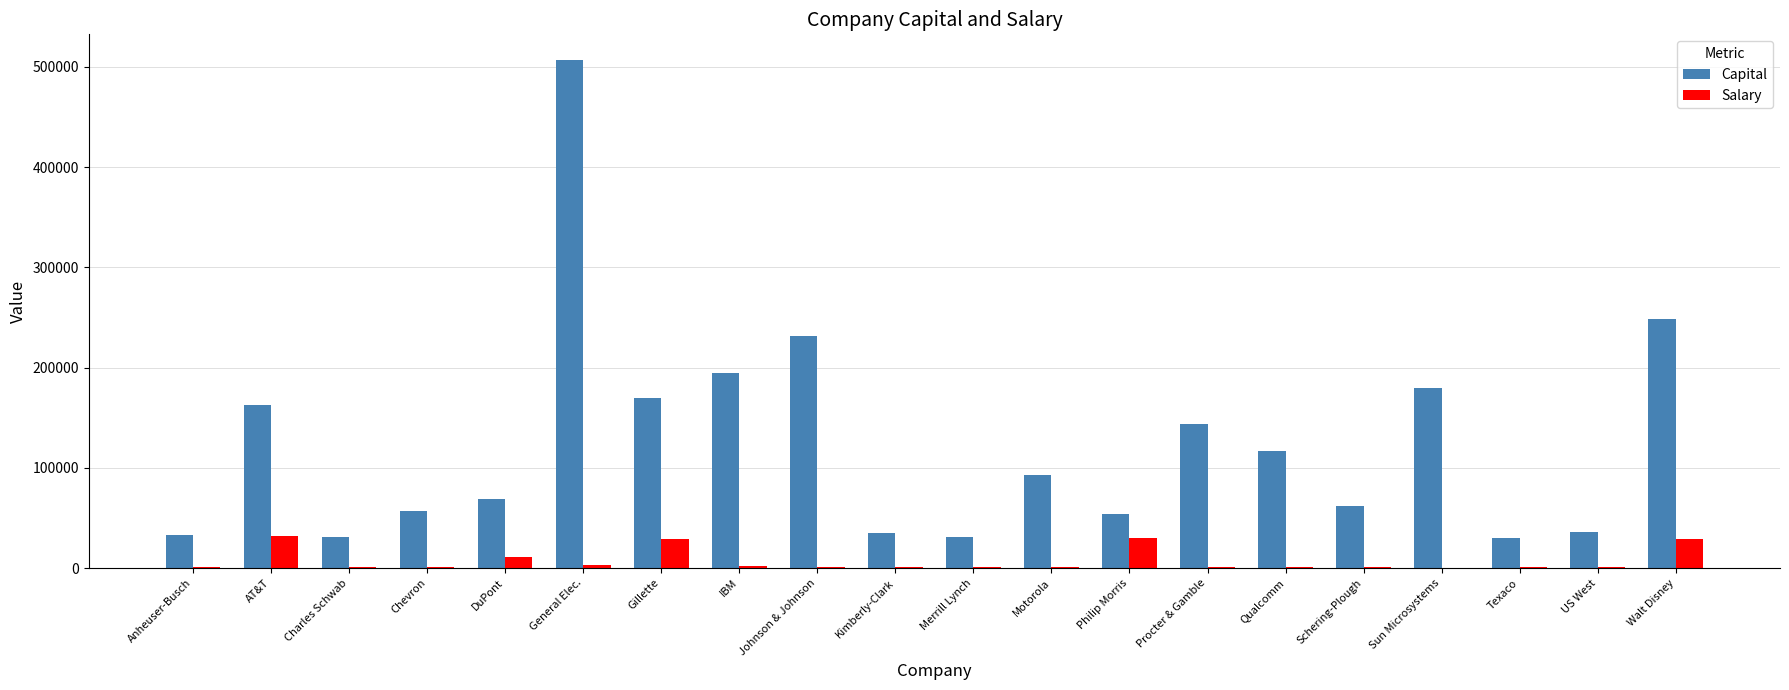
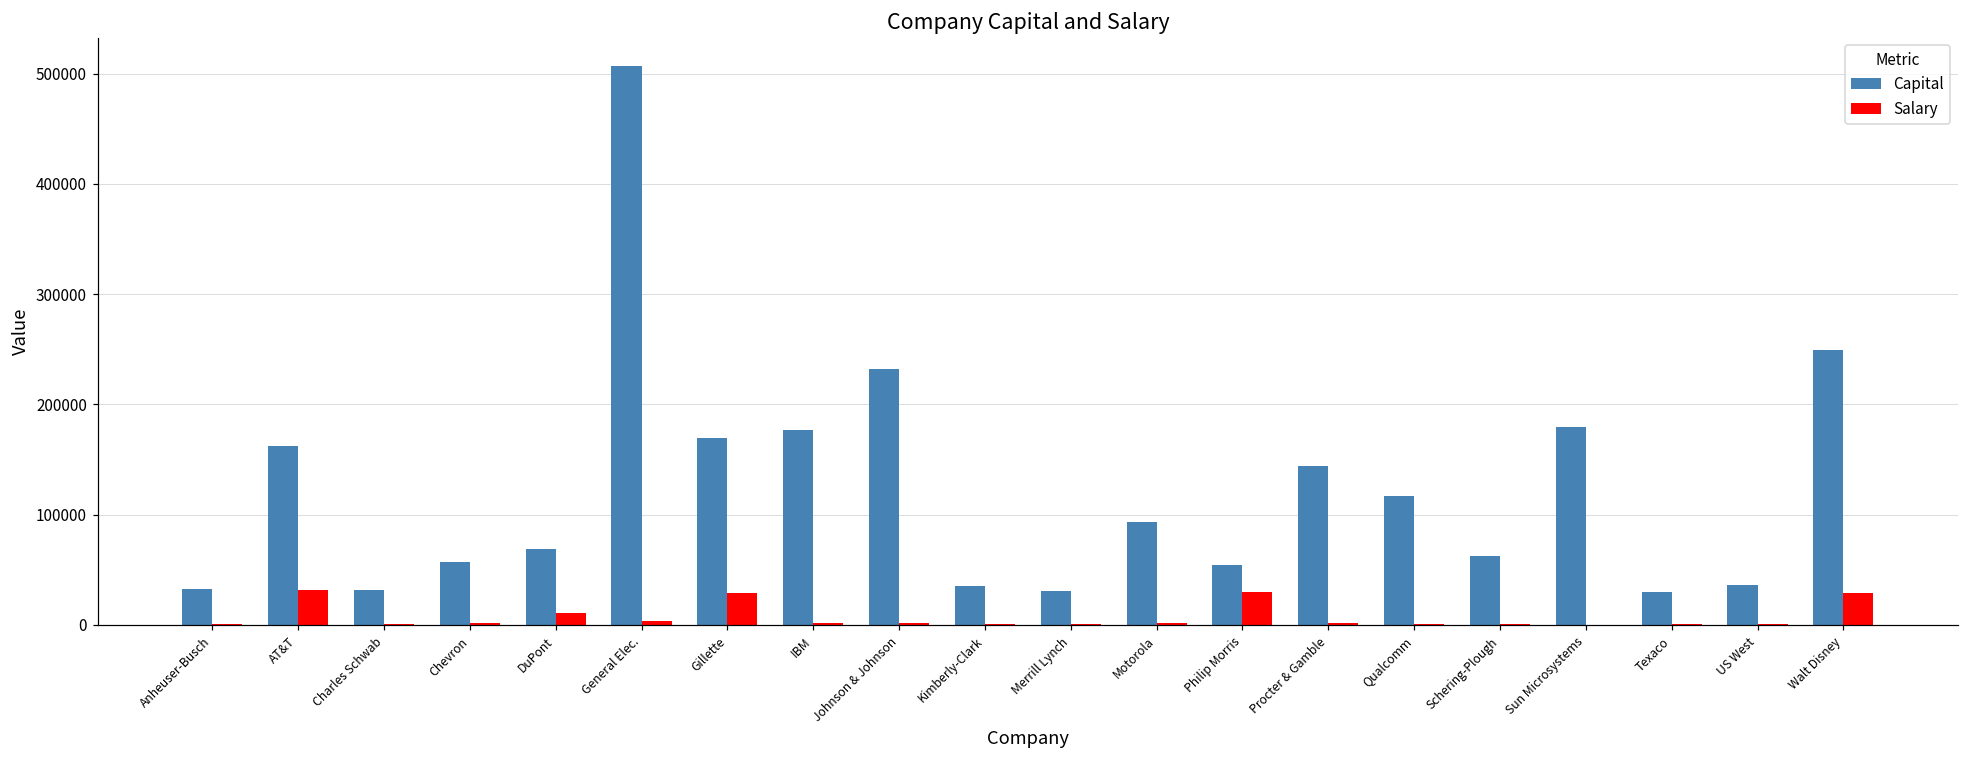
  {
    "Capital": {
      "Anheuser-Busch": 33000,
      "AT&T": 162000,
      "Charles Schwab": 31000,
      "Chevron": 57000,
      "DuPont": 69000,
      "General Elec.": 507000,
      "Gillette": 170000,
-     "IBM": 194000,
+     "IBM": 177000,
      "Johnson & Johnson": 232000,
      "Kimberly-Clark": 35000,
      "Merrill Lynch": 31000,
      "Motorola": 93000,
      "Philip Morris": 54000,
      "Procter & Gamble": 144000,
      "Qualcomm": 117000,
      "Schering-Plough": 62000,
      "Sun Microsystems": 179000,
      "Texaco": 30000,
      "US West": 36000,
      "Walt Disney": 249000
    },
    "Salary": {
      "AT&T": 32000,
      "DuPont": 11000,
      "General Elec.": 3000,
      "Gillette": 29000,
      "Philip Morris": 30000,
      "Walt Disney": 29000
    }
  }
